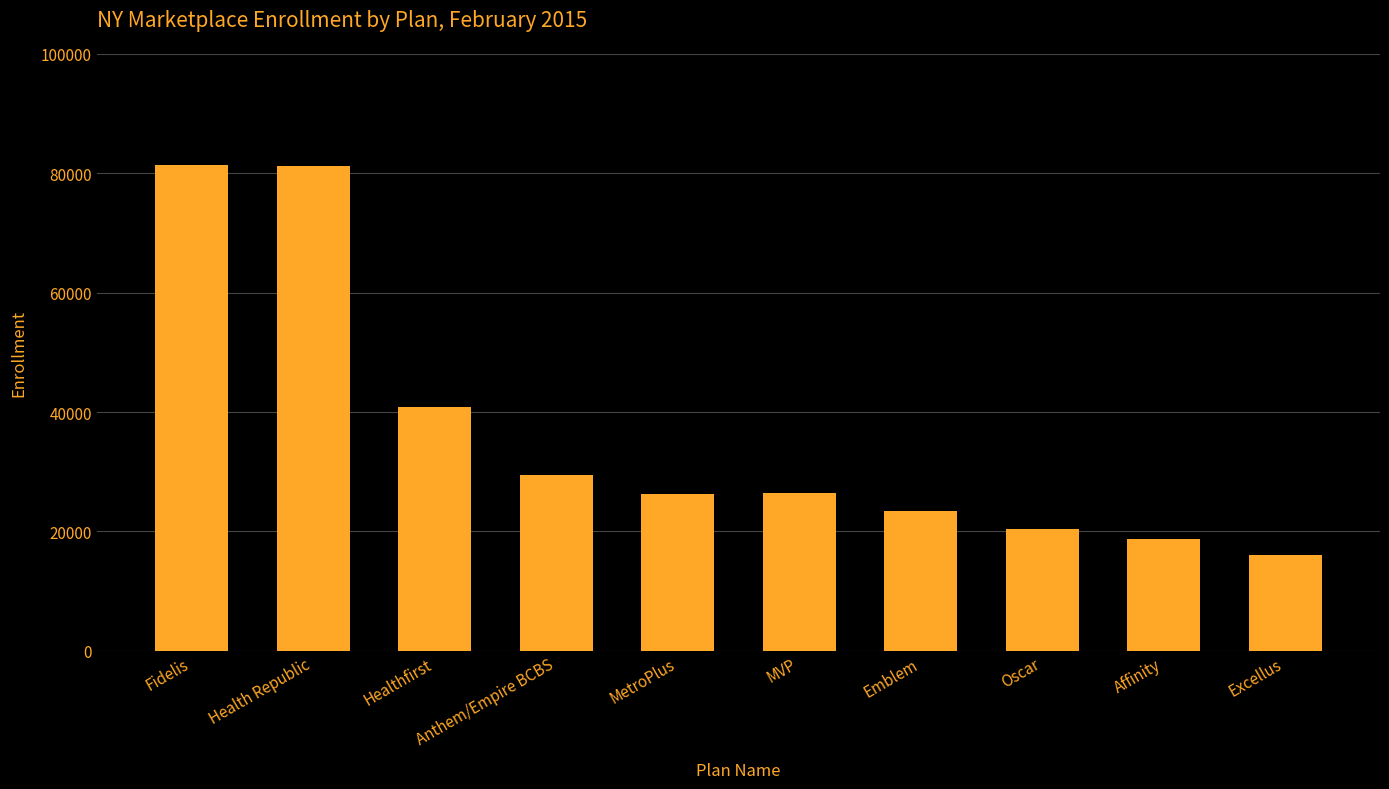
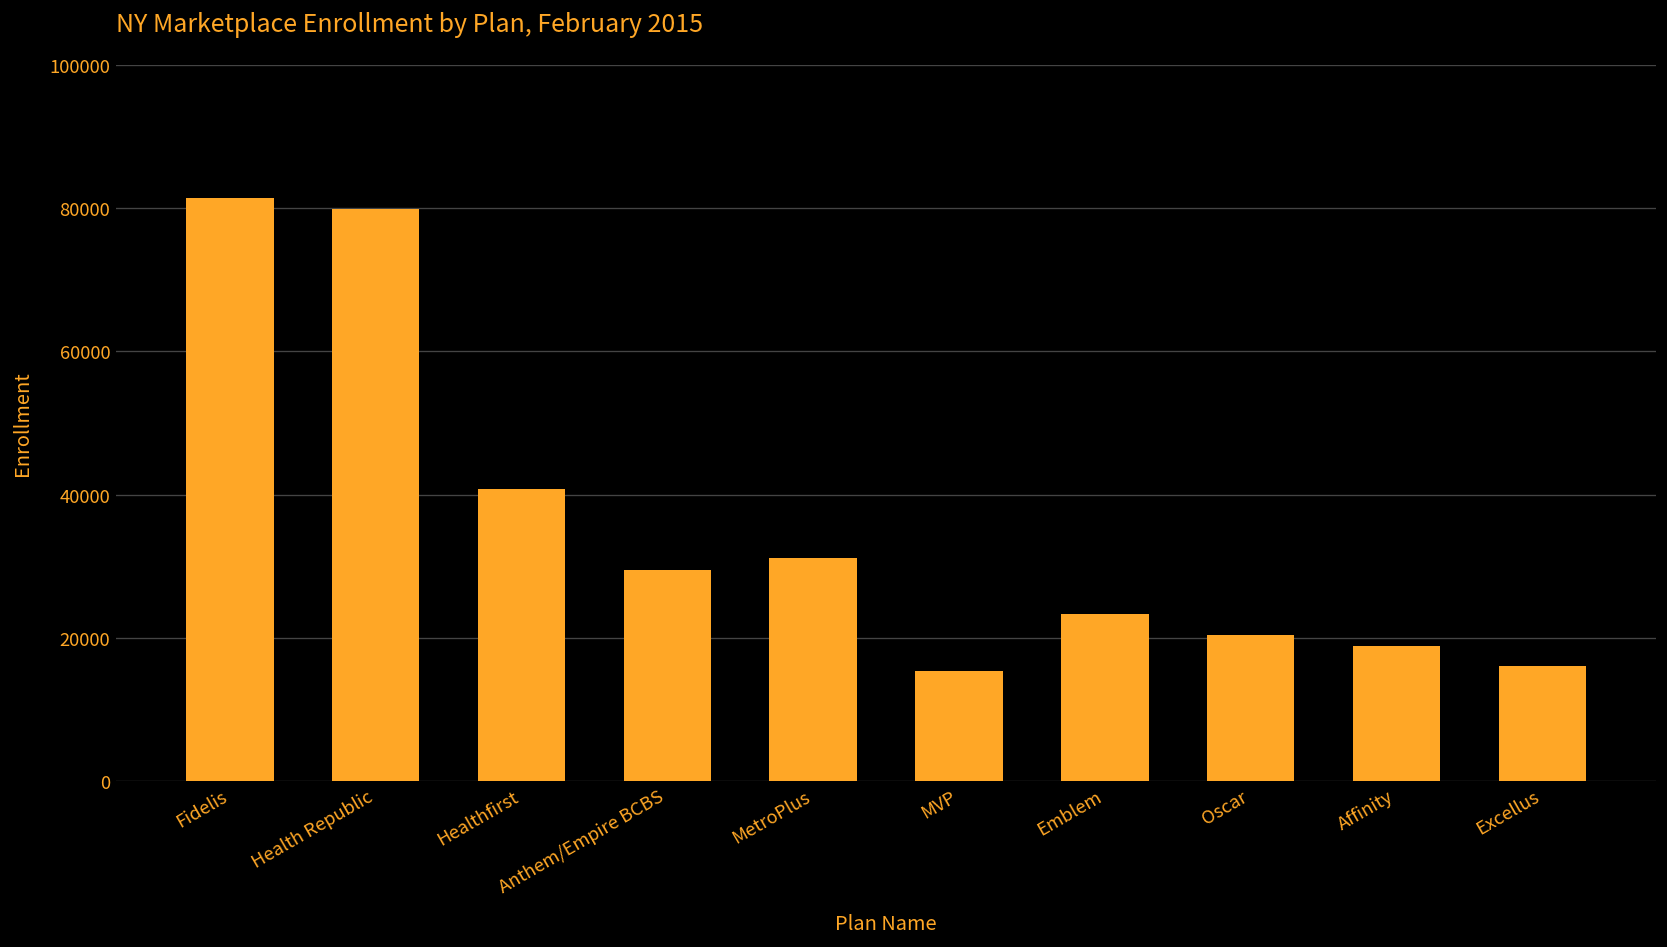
  {
    "Fidelis": 81000,
-   "Health Republic": 81000,
+   "Health Republic": 80000,
    "Healthfirst": 41000,
    "Anthem/Empire BCBS": 30000,
-   "MetroPlus": 26000,
-   "MVP": 26000,
+   "MetroPlus": 31000,
+   "MVP": 15000,
    "Emblem": 23000,
    "Oscar": 20000,
    "Affinity": 19000,
    "Excellus": 16000
  }
